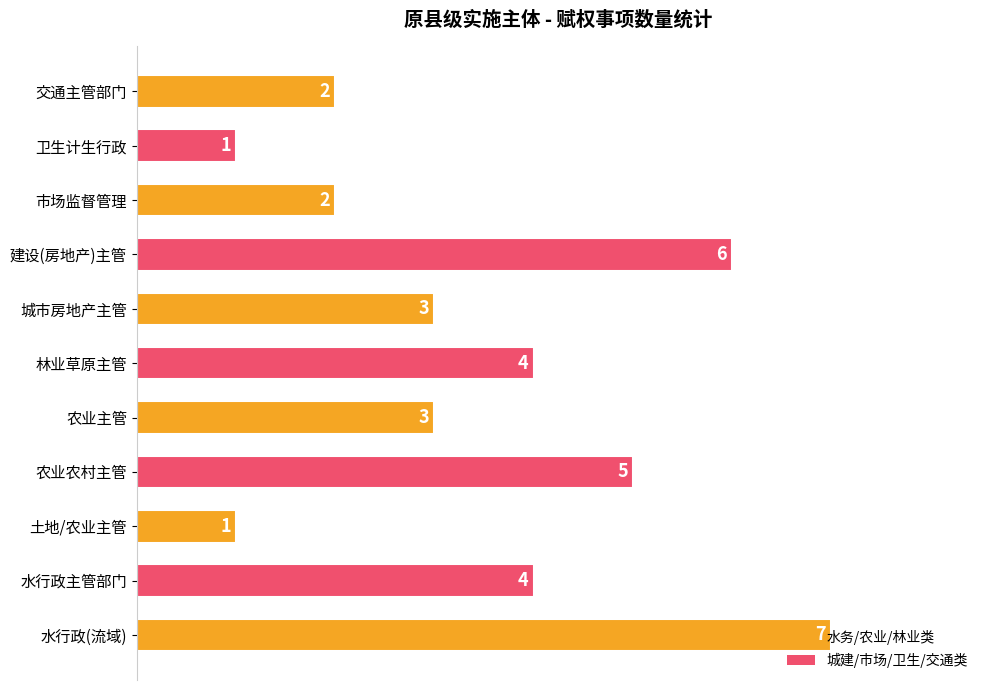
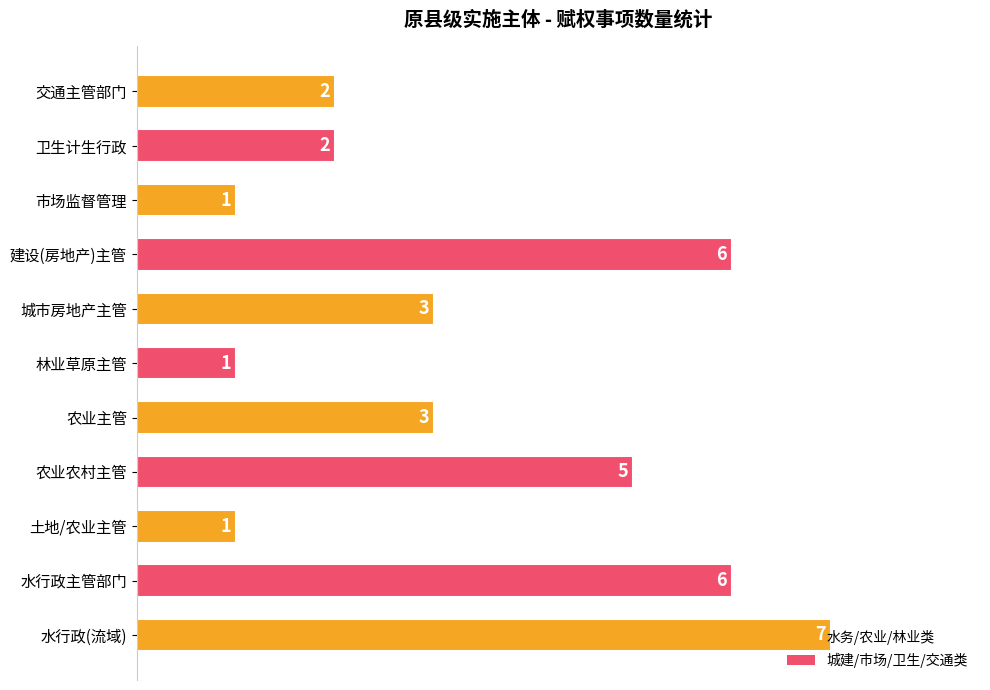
  {
    "交通主管部门": 2,
-   "卫生计生行政": 1,
-   "市场监督管理": 2,
+   "卫生计生行政": 2,
+   "市场监督管理": 1,
    "建设(房地产)主管": 6,
    "城市房地产主管": 3,
-   "林业草原主管": 4,
+   "林业草原主管": 1,
    "农业主管": 3,
    "农业农村主管": 5,
    "土地/农业主管": 1,
-   "水行政主管部门": 4,
+   "水行政主管部门": 6,
    "水行政(流域)": 7
  }
